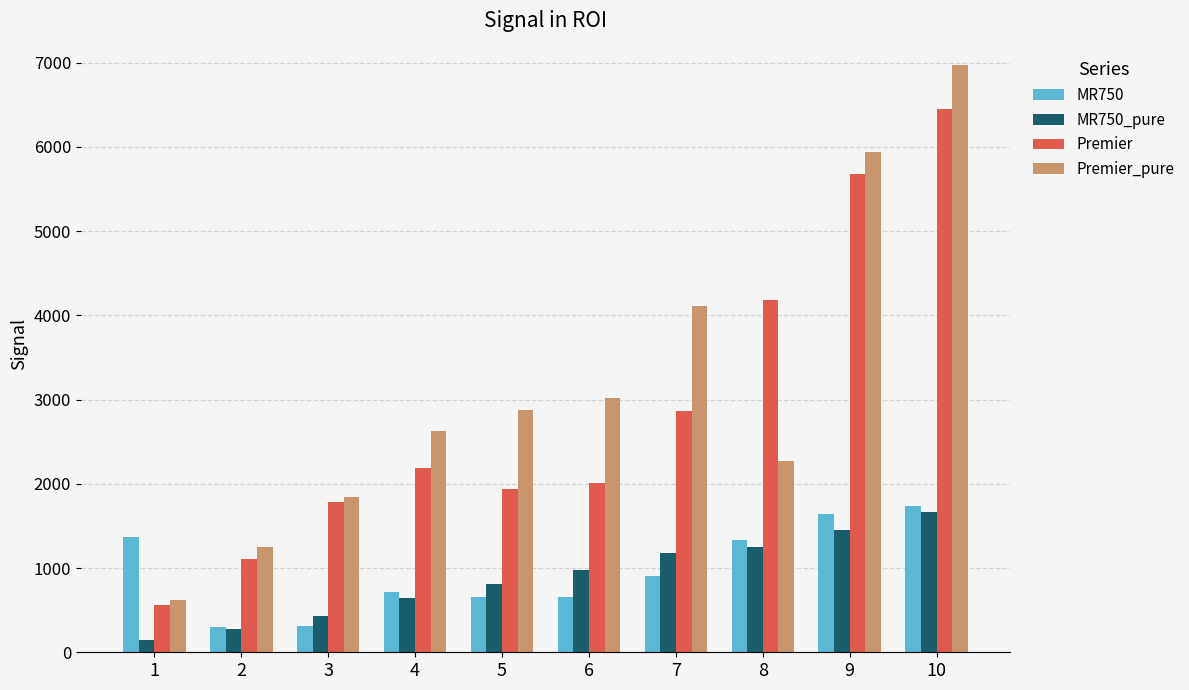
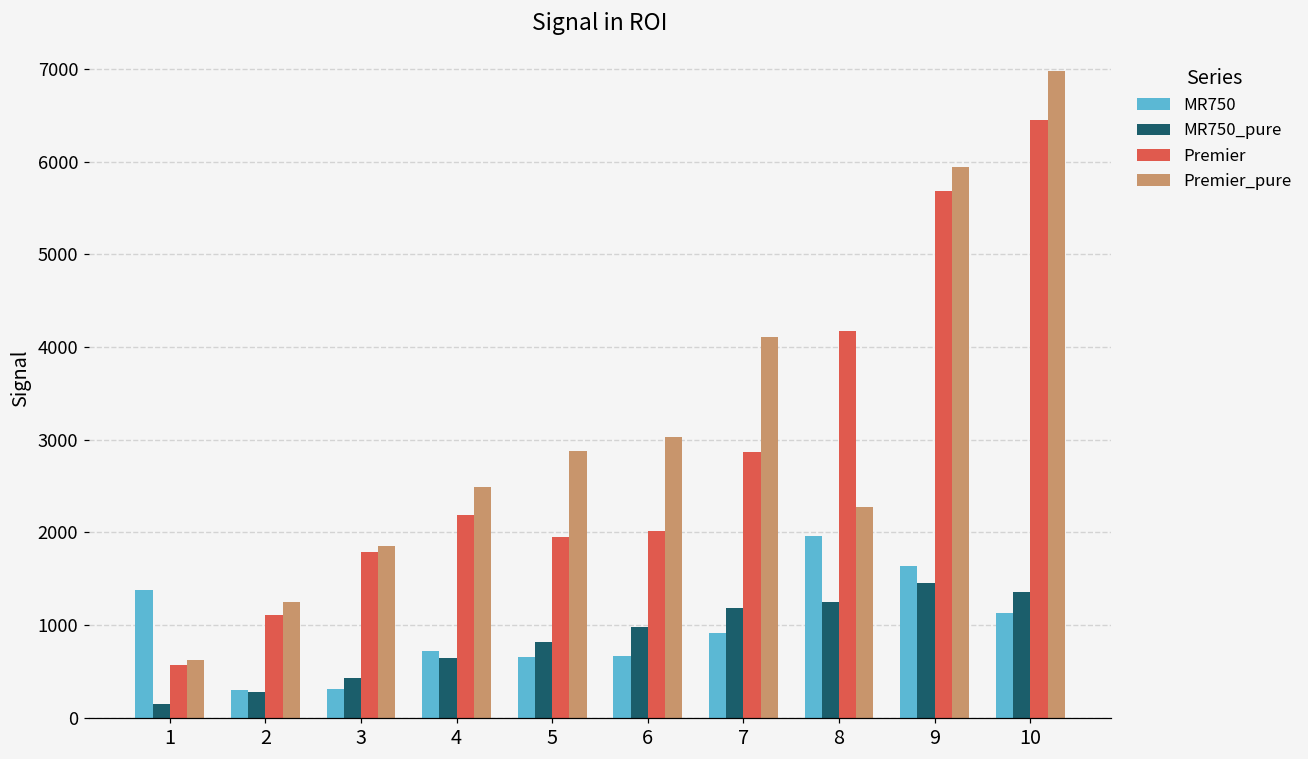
  {
    "MR750": {
      "1": 1400,
      "2": 300,
      "3": 300,
      "4": 700,
      "5": 700,
      "6": 700,
      "7": 900,
-     "8": 1300,
+     "8": 2000,
      "9": 1600,
-     "10": 1700
+     "10": 1100
    },
    "MR750_pure": {
      "1": 100,
      "2": 300,
      "3": 400,
      "4": 600,
      "5": 800,
      "6": 1000,
      "7": 1200,
      "8": 1200,
      "9": 1500,
-     "10": 1700
+     "10": 1400
    },
    "Premier": {
      "1": 600,
      "2": 1100,
      "3": 1800,
      "4": 2200,
      "5": 1900,
      "6": 2000,
      "7": 2900,
      "8": 4200,
      "9": 5700,
      "10": 6400
    },
    "Premier_pure": {
      "1": 600,
      "2": 1300,
      "3": 1800,
-     "4": 2600,
+     "4": 2500,
      "5": 2900,
      "6": 3000,
      "7": 4100,
      "8": 2300,
      "9": 5900,
      "10": 7000
    }
  }
